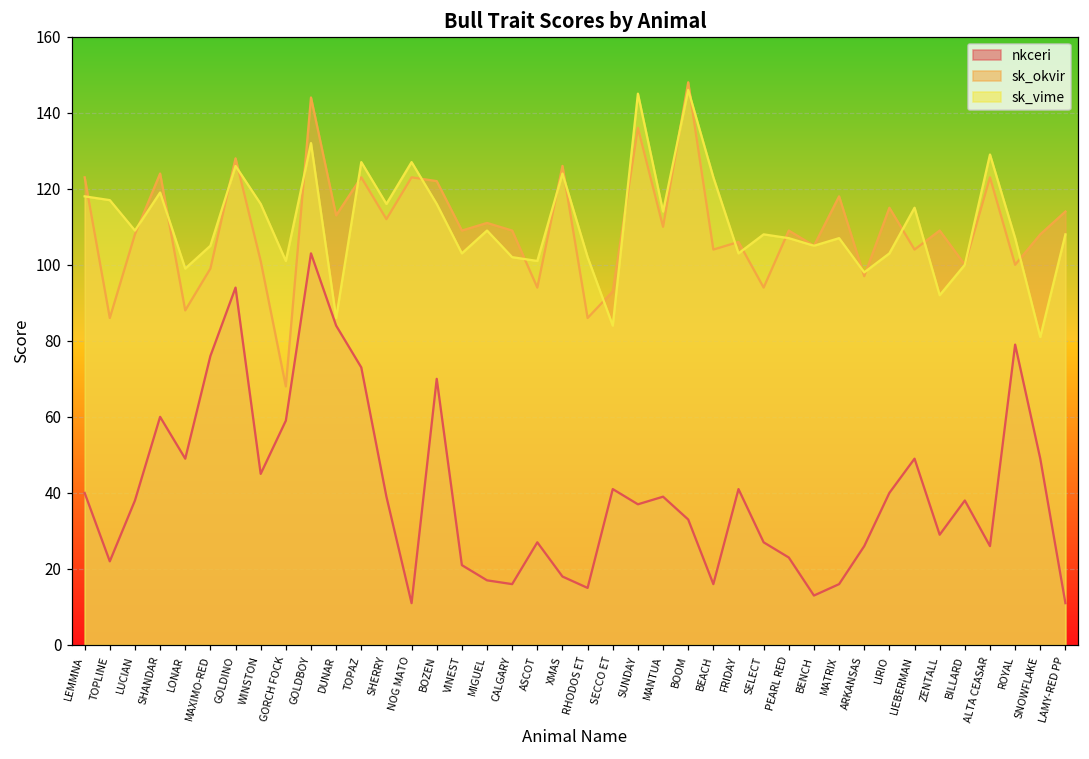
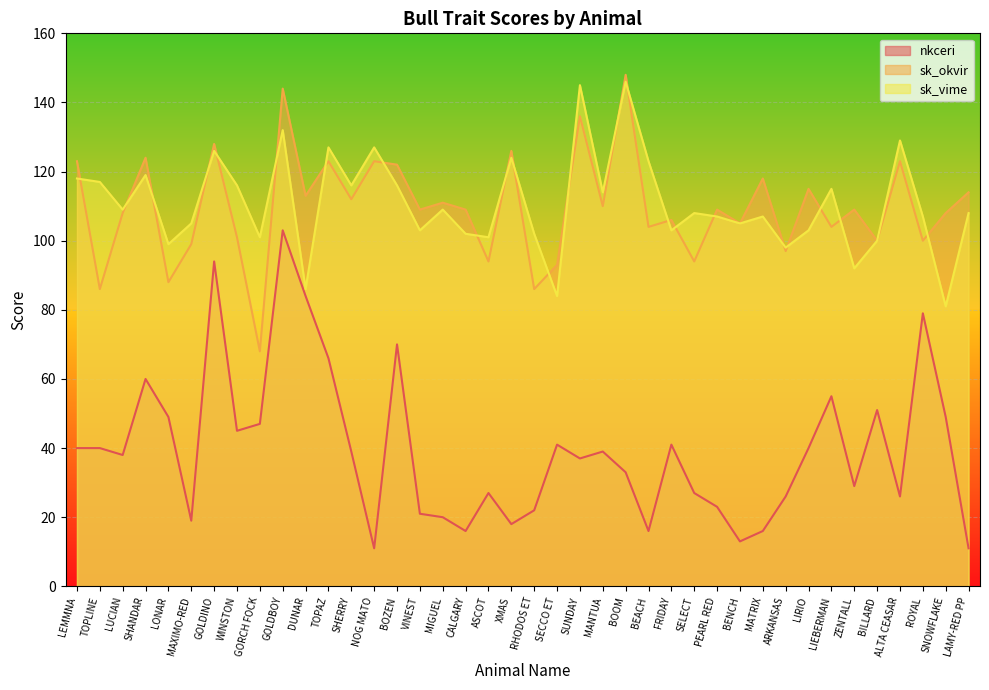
  {
    "nkceri": {
      "LEMMNA": 40,
-     "TOPLINE": 22,
+     "TOPLINE": 40,
      "LUCIAN": 38,
      "SHANDAR": 60,
      "LONAR": 49,
-     "MAXIMO-RED": 76,
+     "MAXIMO-RED": 19,
      "GOLDINO": 94,
      "WINSTON": 45,
-     "GORCH FOCK": 59,
+     "GORCH FOCK": 47,
      "GOLDBOY": 103,
      "DUNAR": 84,
-     "TOPAZ": 73,
+     "TOPAZ": 66,
      "SHERRY": 39,
      "NOG MATO": 11,
      "BOZEN": 70,
      "VINEST": 21,
-     "MIGUEL": 17,
+     "MIGUEL": 20,
      "CALGARY": 16,
      "ASCOT": 27,
      "XMAS": 18,
-     "RHODOS ET": 15,
+     "RHODOS ET": 22,
      "SECCO ET": 41,
      "SUNDAY": 37,
      "MANTUA": 39,
      "BOOM": 33,
      "BEACH": 16,
      "FRIDAY": 41,
      "SELECT": 27,
      "PEARL RED": 23,
      "BENCH": 13,
      "MATRIX": 16,
      "ARKANSAS": 26,
      "LIRIO": 40,
-     "LIEBERMAN": 49,
+     "LIEBERMAN": 55,
      "ZENTALL": 29,
-     "BILLARD": 38,
+     "BILLARD": 51,
      "ALTA CEASAR": 26,
      "ROYAL": 79,
      "SNOWFLAKE": 49,
      "LAMY-RED PP": 11
    }
  }
